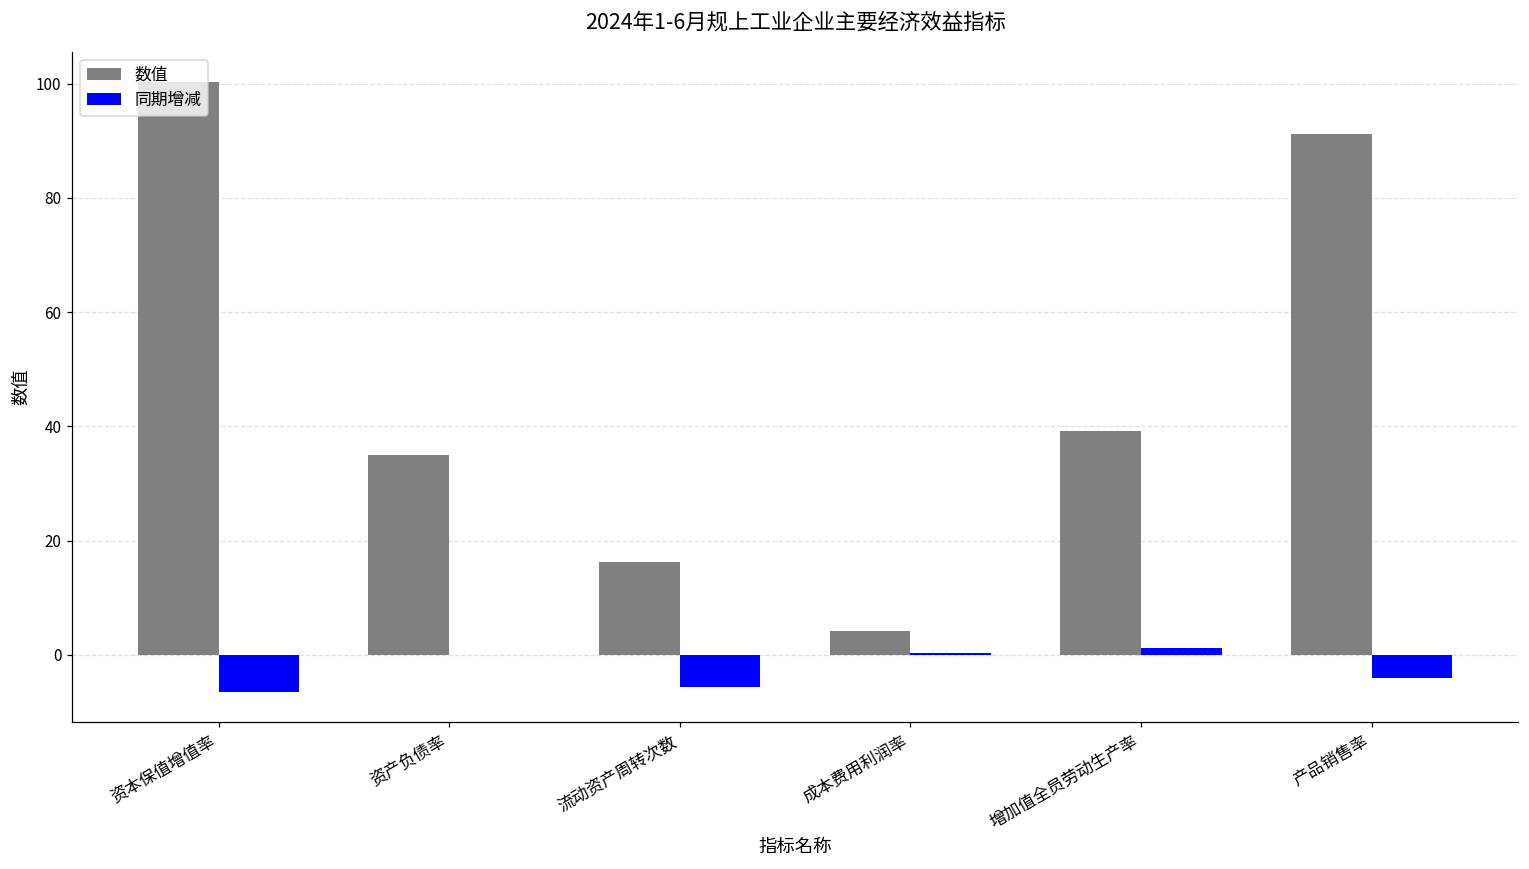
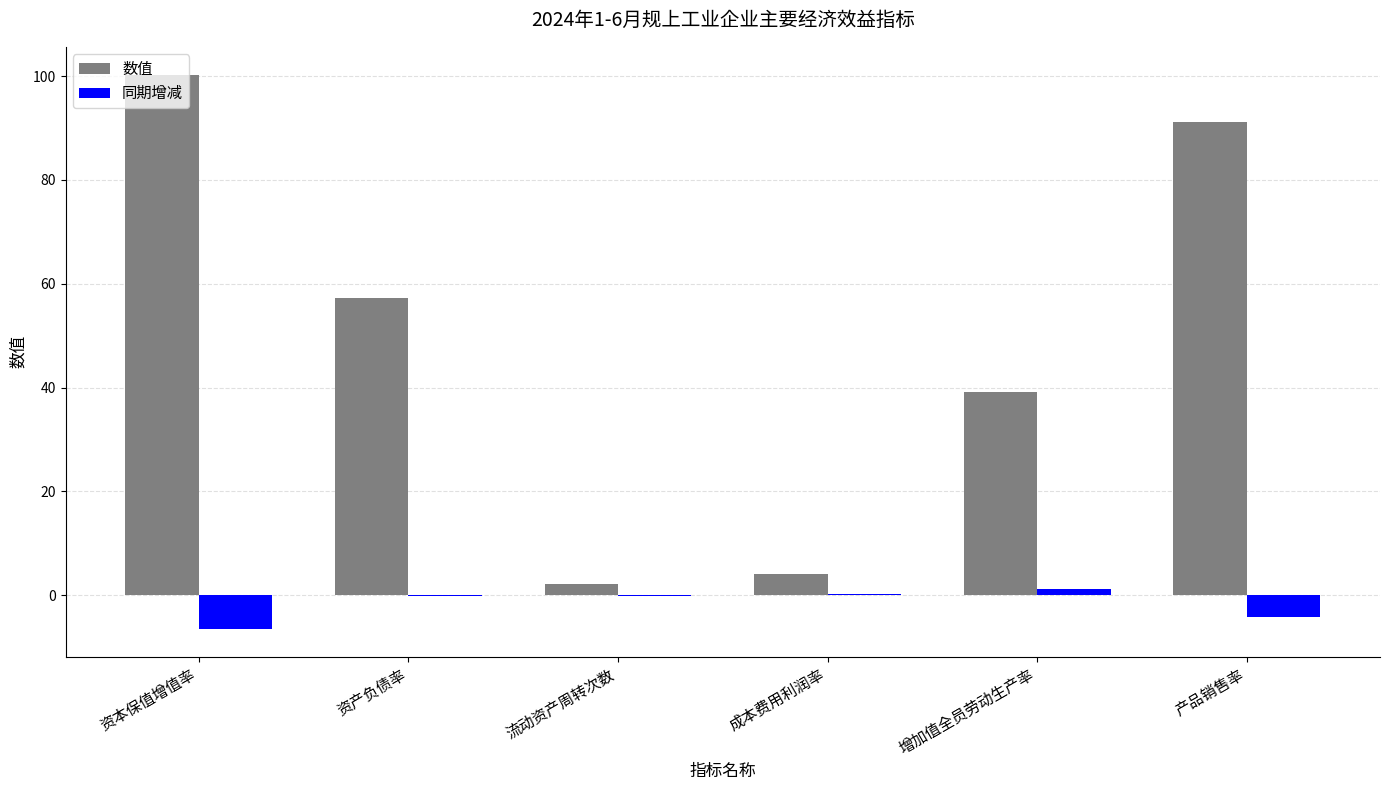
  {
    "数值": {
-     "资产负债率": 35,
-     "流动资产周转次数": 16,
+     "资产负债率": 57,
+     "流动资产周转次数": 2,
      "成本费用利润率": 4,
      "增加值全员劳动生产率": 39,
      "产品销售率": 91
    },
    "同期增减": {
      "资本保值增值率": -7,
-     "流动资产周转次数": -6,
+     "流动资产周转次数": 0,
      "增加值全员劳动生产率": 1,
      "产品销售率": -4
    }
  }
